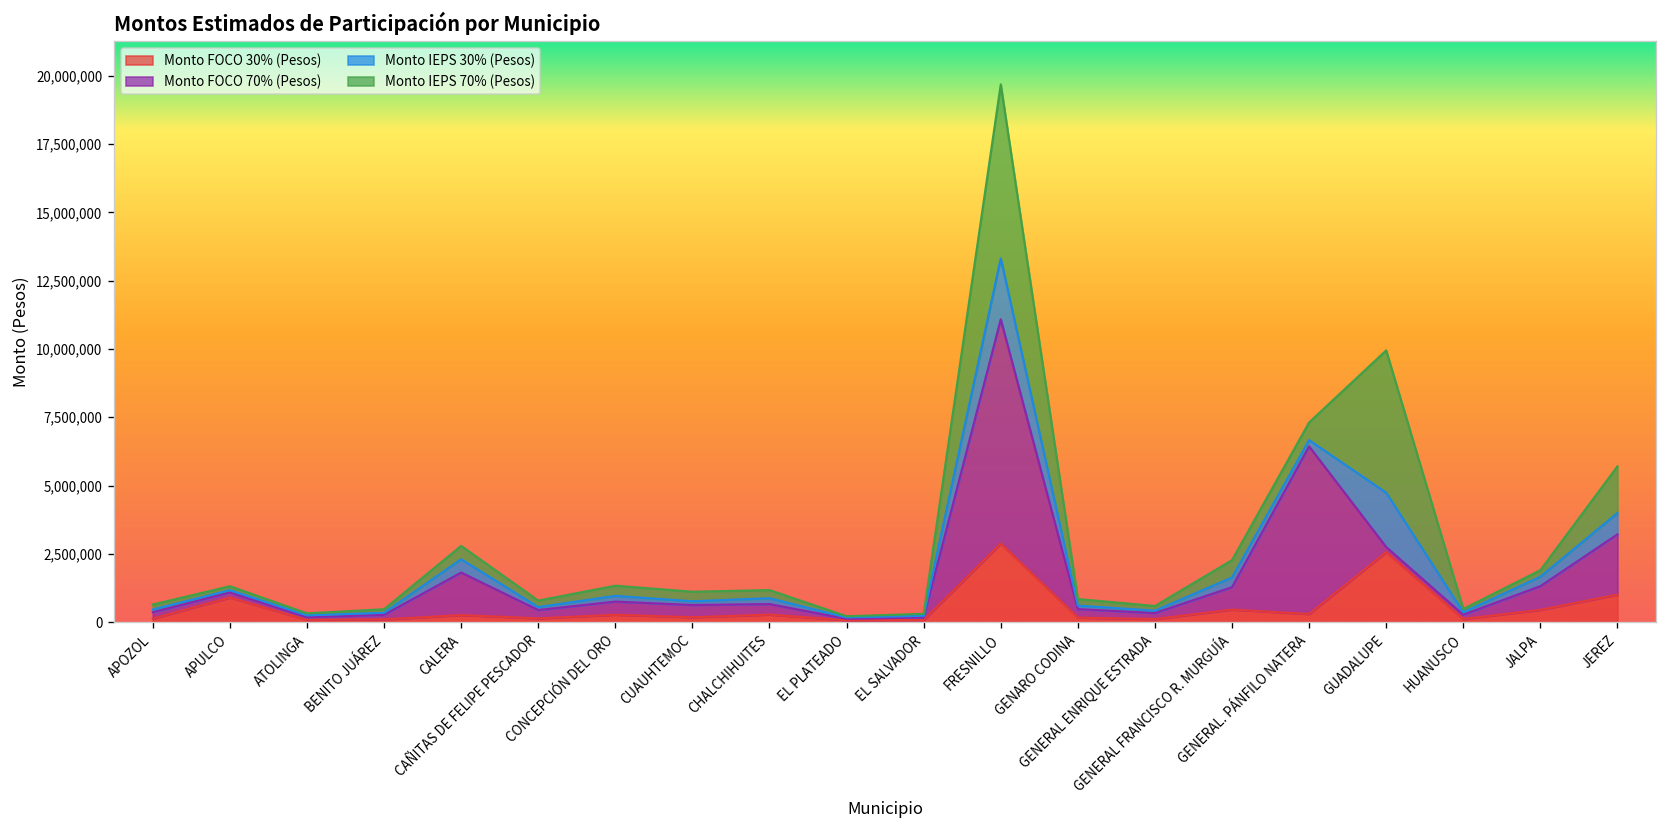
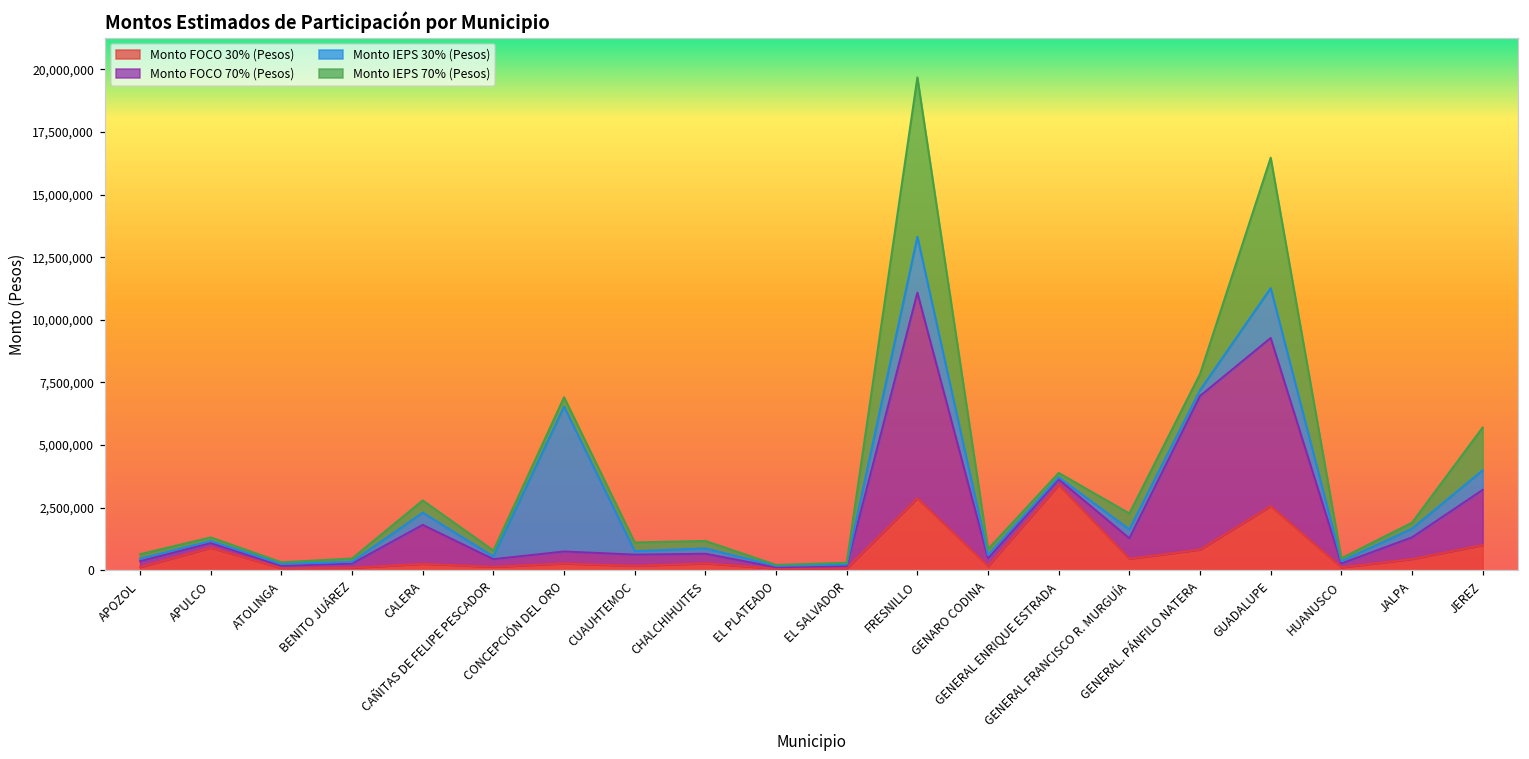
  {
    "Monto FOCO 30% (Pesos)": {
      "APOZOL": "100,000",
      "APULCO": "900,000",
      "BENITO JUÁREZ": "100,000",
      "CALERA": "300,000",
      "CAÑITAS DE FELIPE PESCADOR": "100,000",
      "CONCEPCIÓN DEL ORO": "300,000",
      "CUAUHTEMOC": "200,000",
      "CHALCHIHUITES": "300,000",
      "FRESNILLO": "2,900,000",
      "GENARO CODINA": "200,000",
-     "GENERAL ENRIQUE ESTRADA": "100,000",
+     "GENERAL ENRIQUE ESTRADA": "3,400,000",
      "GENERAL FRANCISCO R. MURGUÍA": "500,000",
-     "GENERAL. PÁNFILO NATERA": "300,000",
+     "GENERAL. PÁNFILO NATERA": "800,000",
      "GUADALUPE": "2,600,000",
      "HUANUSCO": "100,000",
      "JALPA": "400,000",
      "JEREZ": "1,000,000"
    },
    "Monto FOCO 70% (Pesos)": {
      "CALERA": "1,600,000",
      "CONCEPCIÓN DEL ORO": "500,000",
      "CUAUHTEMOC": "500,000",
      "CHALCHIHUITES": "400,000",
      "FRESNILLO": "8,200,000",
      "GENARO CODINA": "300,000",
      "GENERAL FRANCISCO R. MURGUÍA": "800,000",
      "GENERAL. PÁNFILO NATERA": "6,100,000",
-     "GUADALUPE": "200,000",
+     "GUADALUPE": "6,700,000",
      "JALPA": "900,000",
      "JEREZ": "2,200,000"
    },
    "Monto IEPS 30% (Pesos)": {
      "CALERA": "500,000",
-     "CONCEPCIÓN DEL ORO": "200,000",
+     "CONCEPCIÓN DEL ORO": "5,800,000",
      "CUAUHTEMOC": "100,000",
      "CHALCHIHUITES": "200,000",
      "FRESNILLO": "2,200,000",
      "GENARO CODINA": "100,000",
      "GENERAL FRANCISCO R. MURGUÍA": "400,000",
      "GENERAL. PÁNFILO NATERA": "200,000",
      "GUADALUPE": "2,000,000",
      "JALPA": "300,000",
      "JEREZ": "800,000"
    },
    "Monto IEPS 70% (Pesos)": {
      "APOZOL": "200,000",
      "APULCO": "100,000",
      "BENITO JUÁREZ": "100,000",
      "CALERA": "500,000",
      "CAÑITAS DE FELIPE PESCADOR": "200,000",
      "CONCEPCIÓN DEL ORO": "400,000",
      "CUAUHTEMOC": "300,000",
      "CHALCHIHUITES": "300,000",
      "FRESNILLO": "6,400,000",
      "GENARO CODINA": "200,000",
      "GENERAL ENRIQUE ESTRADA": "200,000",
      "GENERAL FRANCISCO R. MURGUÍA": "600,000",
      "GENERAL. PÁNFILO NATERA": "600,000",
      "GUADALUPE": "5,200,000",
      "HUANUSCO": "100,000",
      "JALPA": "200,000",
      "JEREZ": "1,700,000"
    }
  }
